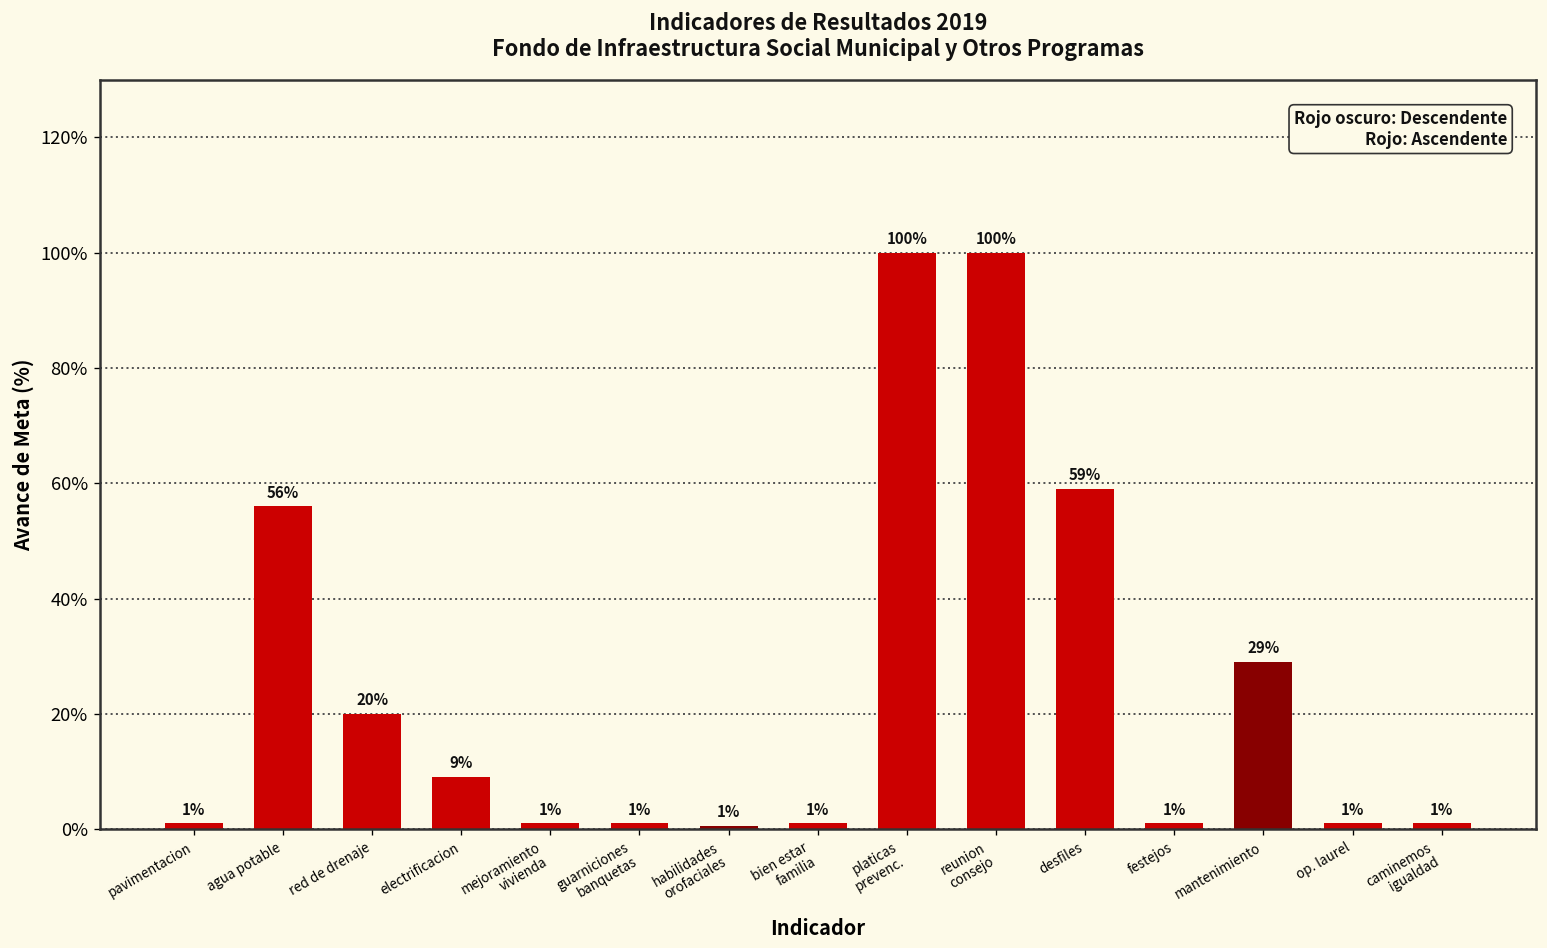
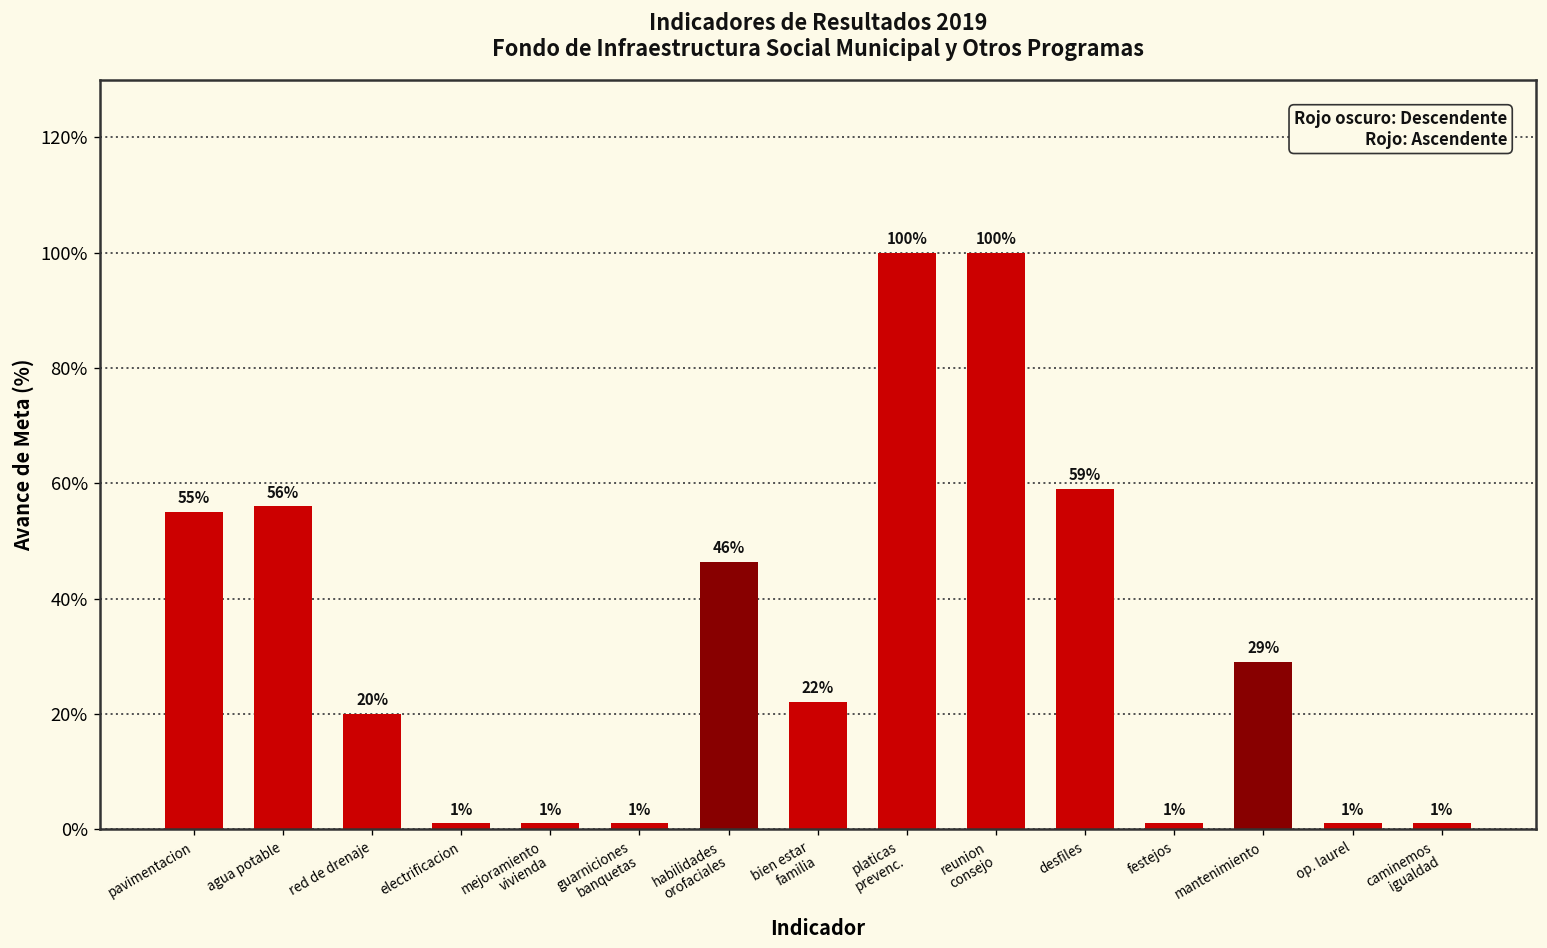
  {
-   "pavimentacion": "1%",
+   "pavimentacion": "55%",
    "agua potable": "56%",
    "red de drenaje": "20%",
-   "electrificacion": "9%",
+   "electrificacion": "1%",
    "mejoramiento vivienda": "1%",
    "guarniciones banquetas": "1%",
-   "habilidades orofaciales": "1%",
-   "bien estar familia": "1%",
+   "habilidades orofaciales": "46%",
+   "bien estar familia": "22%",
    "platicas prevenc.": "100%",
    "reunion consejo": "100%",
    "desfiles": "59%",
    "festejos": "1%",
    "mantenimiento": "29%",
    "op. laurel": "1%",
    "caminemos igualdad": "1%"
  }
